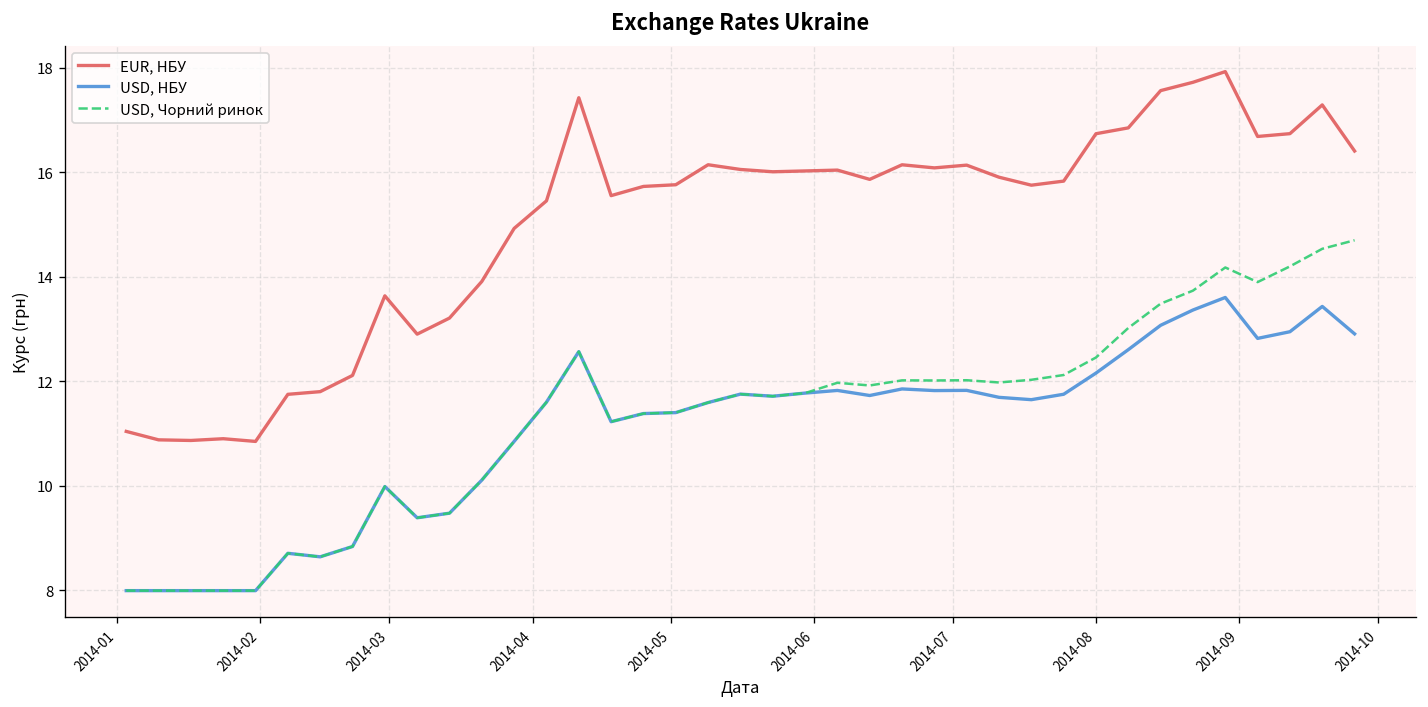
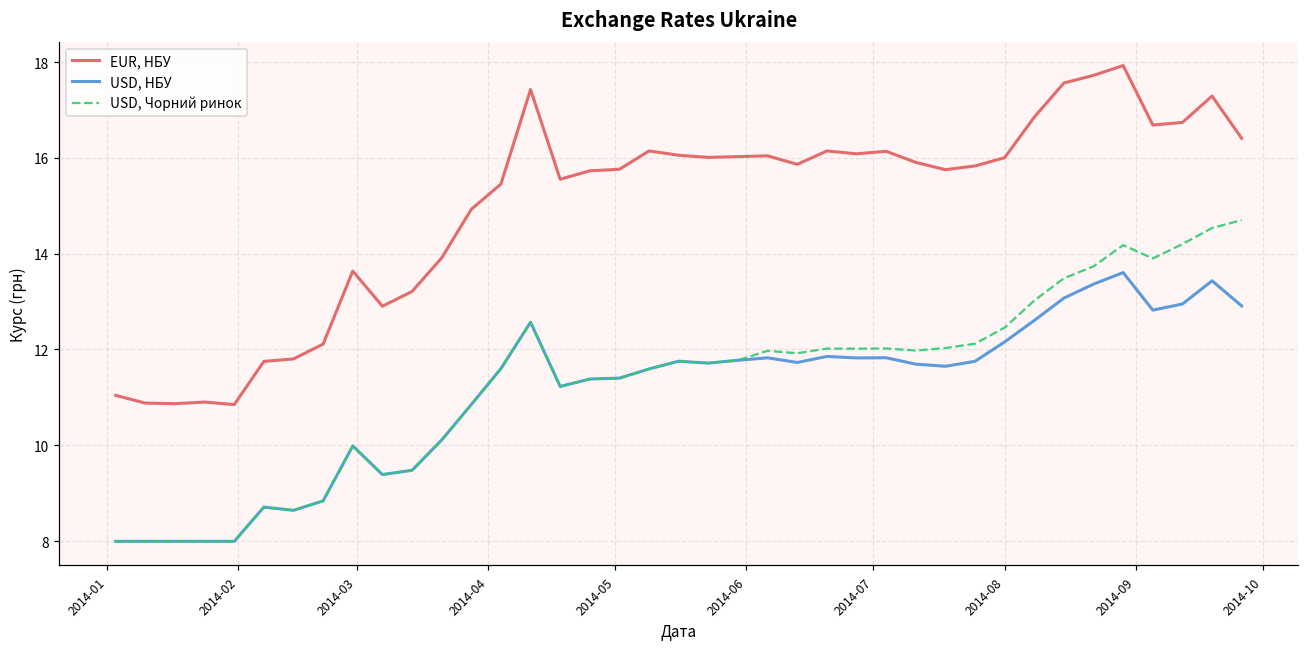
  {
    "EUR, НБУ": {
-     "2014-08": 16.7
+     "2014-08": 16.0
    },
    "USD, НБУ": {
      "2014-08": 12.2
    },
    "USD, Чорний ринок": {
      "2014-08": 12.5
    }
  }
